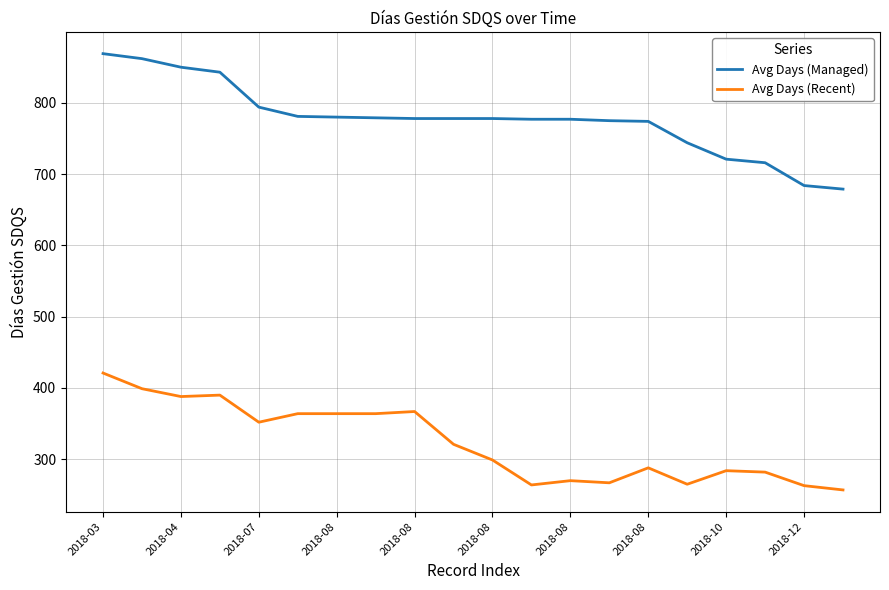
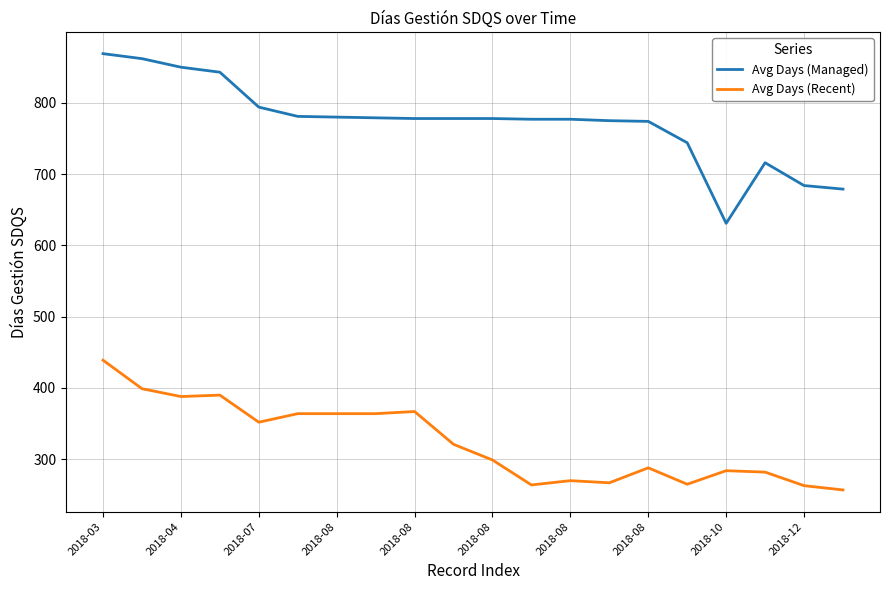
  {
    "Avg Days (Managed)": {
      "2018-03": 870,
      "2018-07": 790,
-     "2018-10": 720
+     "2018-10": 630
    },
    "Avg Days (Recent)": {
-     "2018-03": 420,
+     "2018-03": 440,
      "2018-07": 350,
      "2018-10": 280
    }
  }
